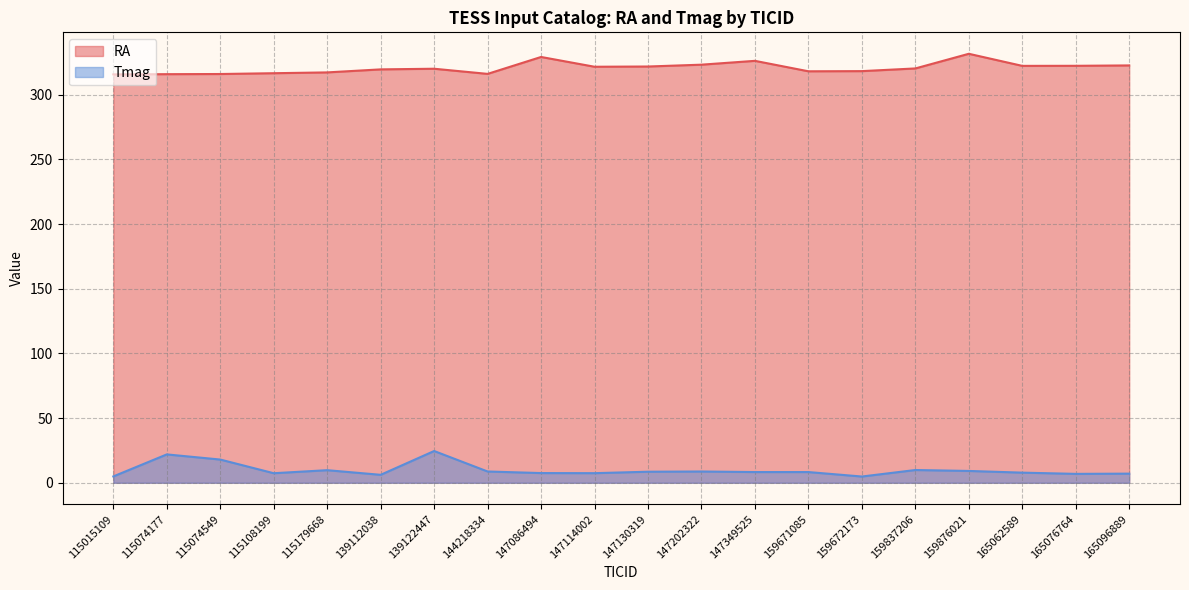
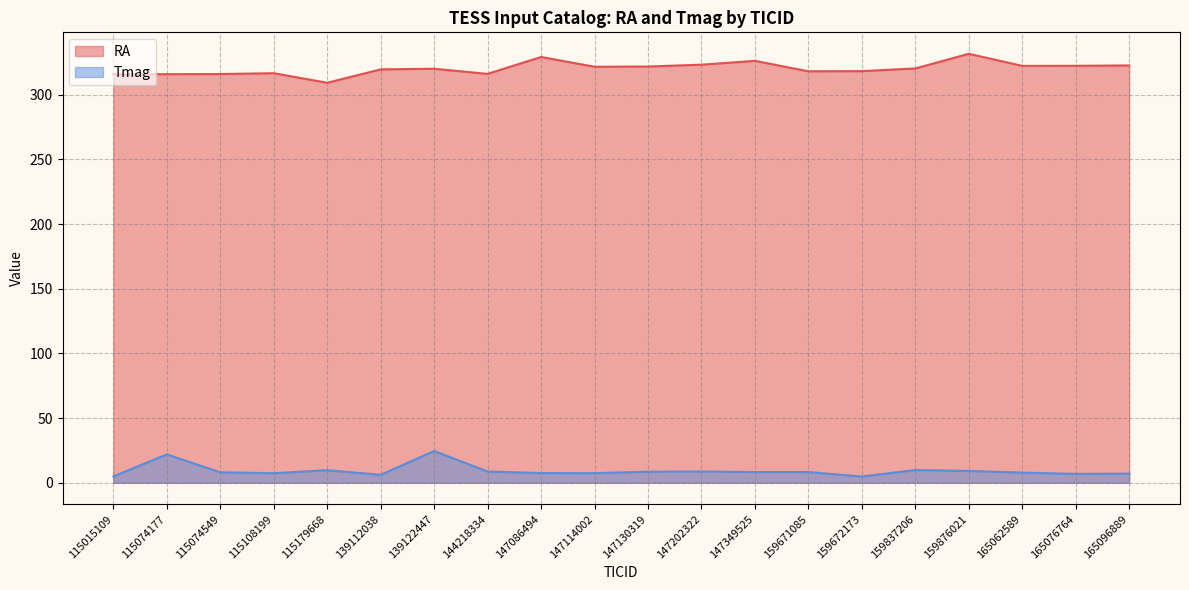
  {
    "RA": {
      "115074177": 316,
      "115074549": 316,
      "115108199": 317,
-     "115179668": 317,
+     "115179668": 309,
      "139112038": 320,
      "139122447": 320,
      "144218334": 316,
      "147086494": 329,
      "147114002": 322,
      "147130319": 322,
      "147202322": 323,
      "147349525": 326,
      "159671085": 318,
      "159672173": 318,
      "159837206": 320,
      "159876021": 332,
      "165062589": 322,
      "165076764": 322,
      "165096889": 323
    },
    "Tmag": {
      "115015109": 5,
      "115074177": 22,
-     "115074549": 18,
+     "115074549": 8,
      "115108199": 7,
      "115179668": 10,
      "139112038": 6,
      "139122447": 25,
      "144218334": 9,
      "147086494": 8,
      "147114002": 7,
      "147130319": 9,
      "147202322": 9,
      "147349525": 8,
      "159671085": 8,
      "159672173": 5,
      "159837206": 10,
      "159876021": 9,
      "165062589": 8,
      "165076764": 7,
      "165096889": 7
    }
  }
